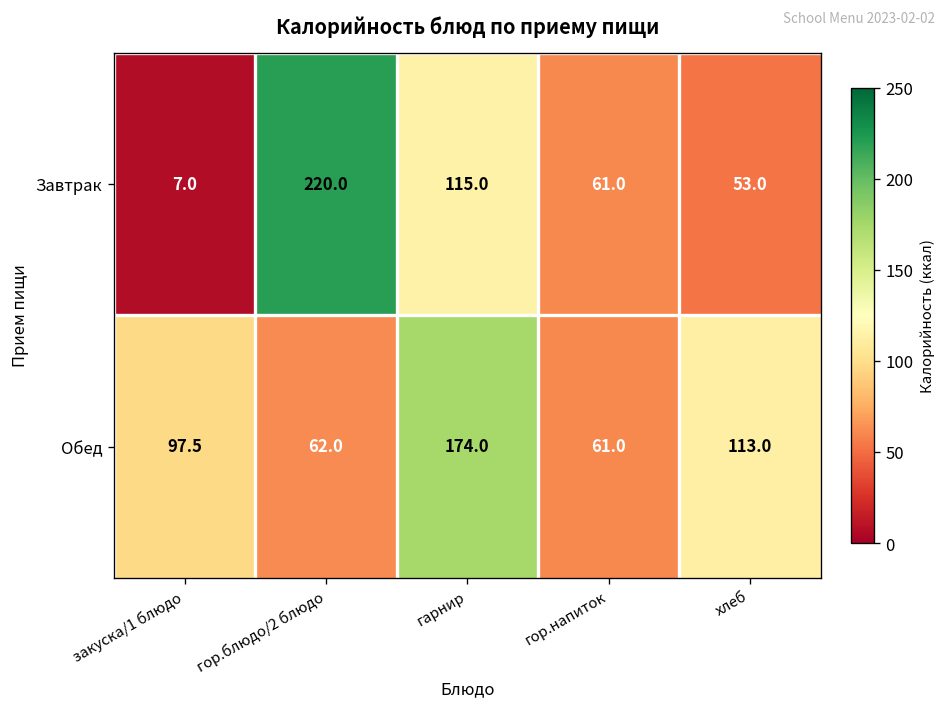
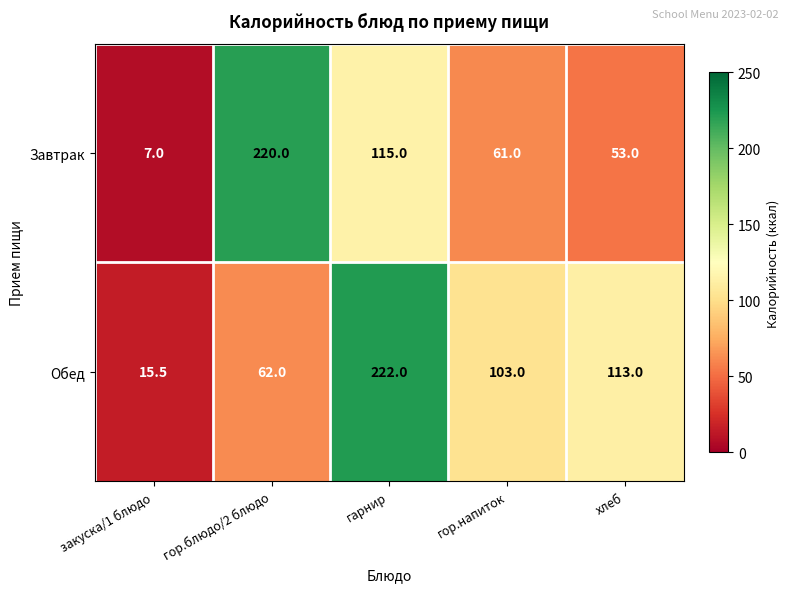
  {
    "Завтрак": {
      "закуска/1 блюдо": 7.0,
      "гор.блюдо/2 блюдо": 220.0,
      "гарнир": 115.0,
      "гор.напиток": 61.0,
      "хлеб": 53.0
    },
    "Обед": {
-     "закуска/1 блюдо": 97.5,
+     "закуска/1 блюдо": 15.5,
      "гор.блюдо/2 блюдо": 62.0,
-     "гарнир": 174.0,
-     "гор.напиток": 61.0,
+     "гарнир": 222.0,
+     "гор.напиток": 103.0,
      "хлеб": 113.0
    }
  }
